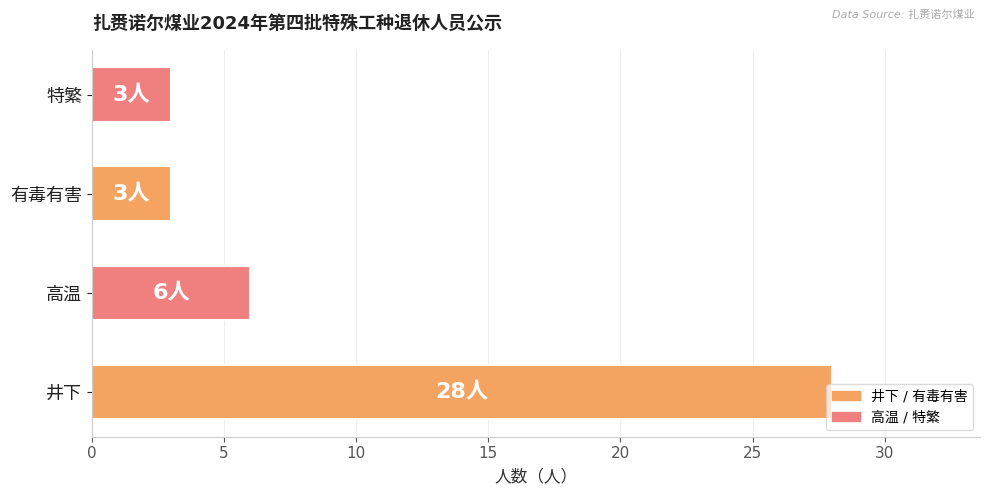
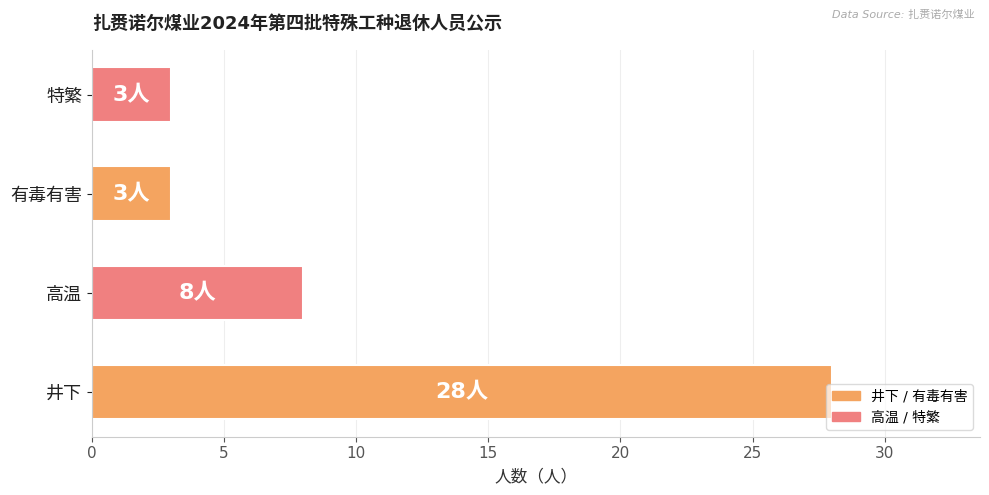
  {
    "特繁": "3人",
    "有毒有害": "3人",
-   "高温": "6人"
+   "高温": "8人"
  }
